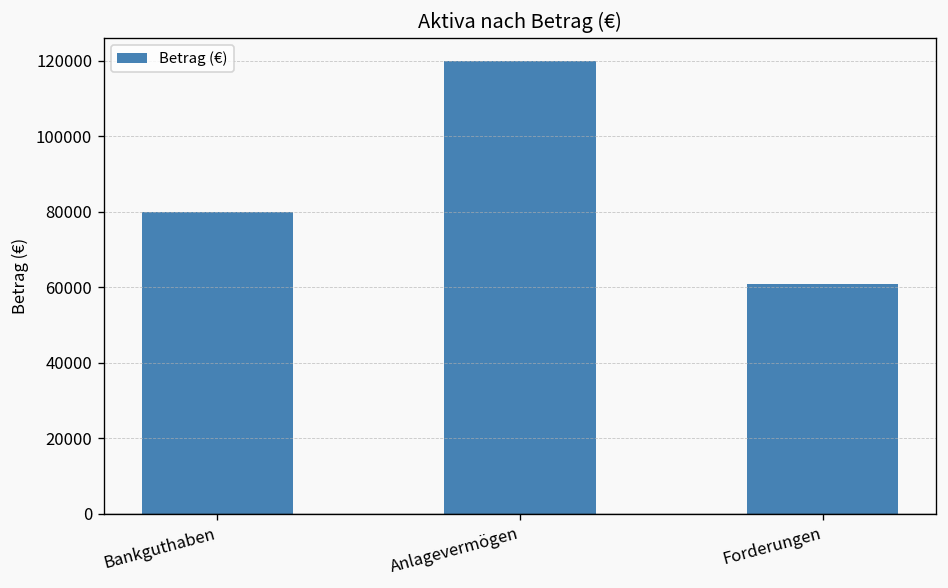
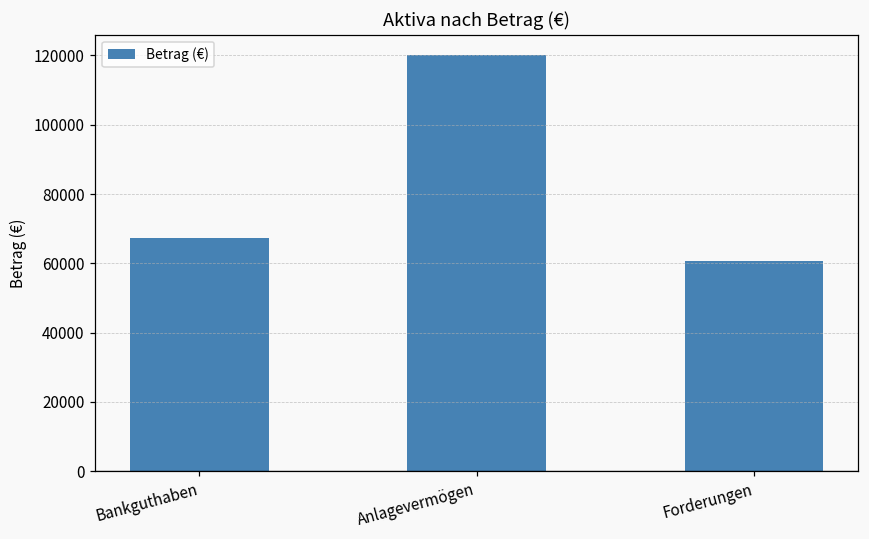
  {
-   "Bankguthaben": 80000,
+   "Bankguthaben": 67000,
    "Anlagevermögen": 120000,
    "Forderungen": 61000
  }
